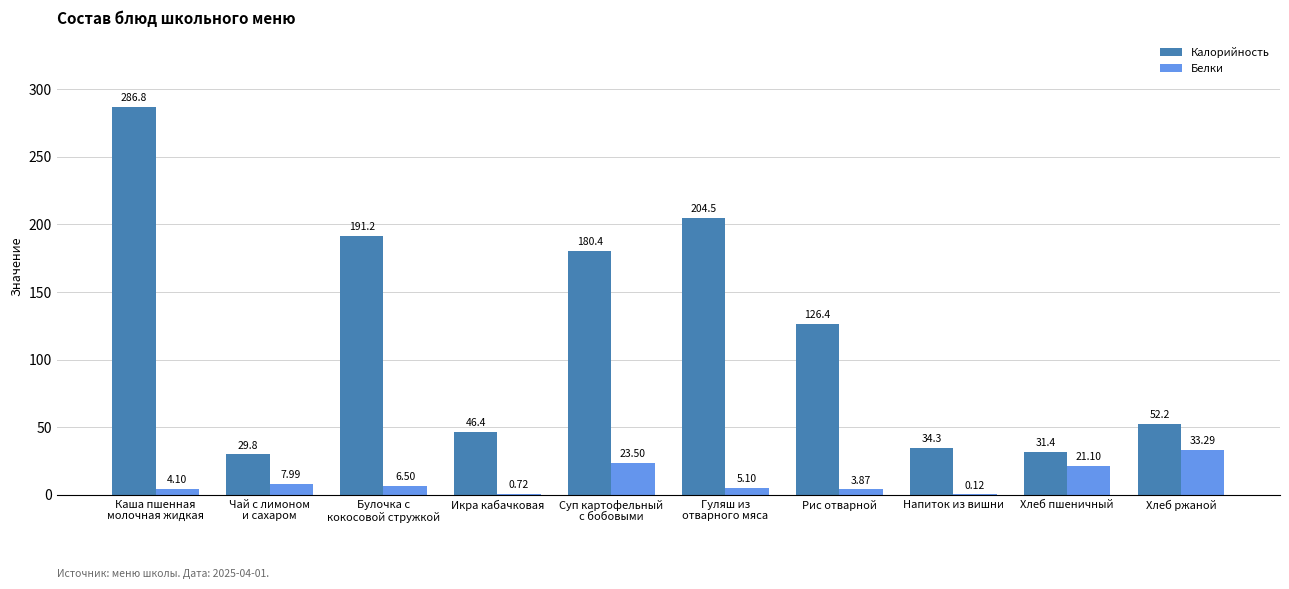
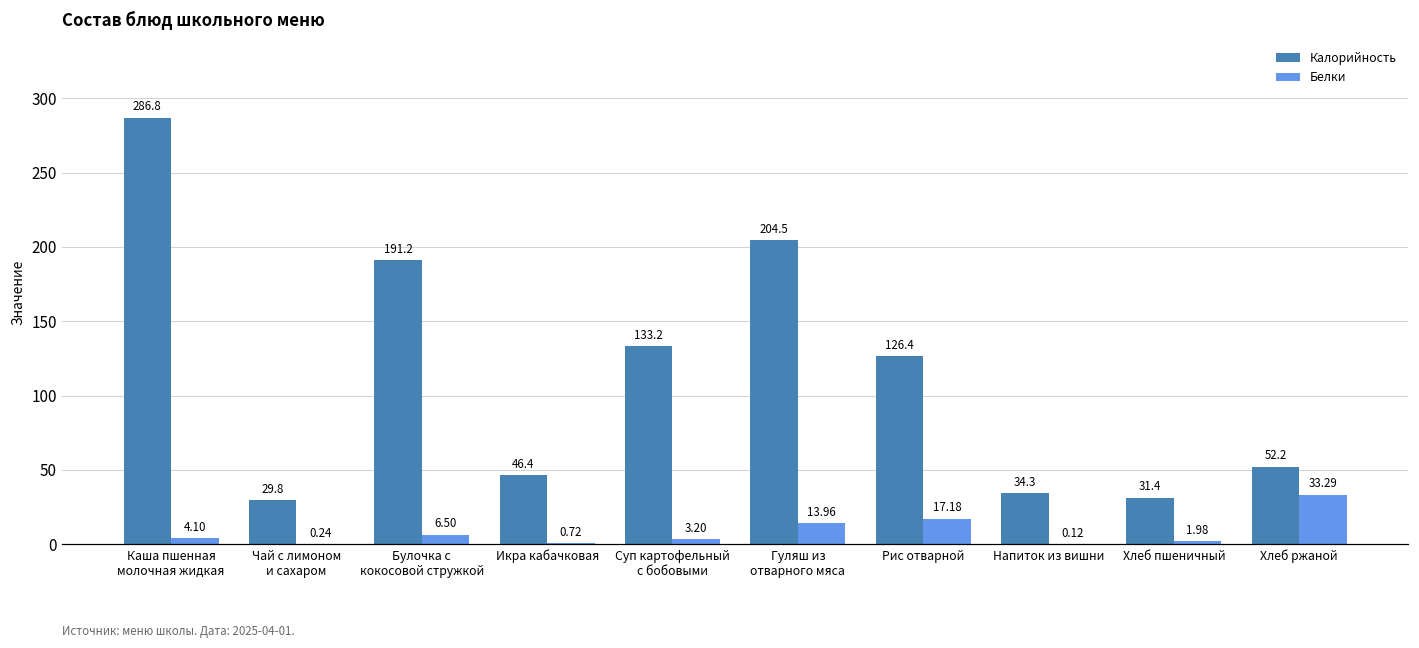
  {
    "Калорийность": {
      "Каша пшенная молочная жидкая": 286.8,
      "Чай с лимоном и сахаром": 29.8,
      "Булочка с кокосовой стружкой": 191.2,
      "Икра кабачковая": 46.4,
-     "Суп картофельный с бобовыми": 180.4,
+     "Суп картофельный с бобовыми": 133.2,
      "Гуляш из отварного мяса": 204.5,
      "Рис отварной": 126.4,
      "Напиток из вишни": 34.3,
      "Хлеб пшеничный": 31.4,
      "Хлеб ржаной": 52.2
    },
    "Белки": {
      "Каша пшенная молочная жидкая": 4.10,
-     "Чай с лимоном и сахаром": 7.99,
+     "Чай с лимоном и сахаром": 0.24,
      "Булочка с кокосовой стружкой": 6.50,
      "Икра кабачковая": 0.72,
-     "Суп картофельный с бобовыми": 23.50,
-     "Гуляш из отварного мяса": 5.10,
-     "Рис отварной": 3.87,
+     "Суп картофельный с бобовыми": 3.20,
+     "Гуляш из отварного мяса": 13.96,
+     "Рис отварной": 17.18,
      "Напиток из вишни": 0.12,
-     "Хлеб пшеничный": 21.10,
+     "Хлеб пшеничный": 1.98,
      "Хлеб ржаной": 33.29
    }
  }
